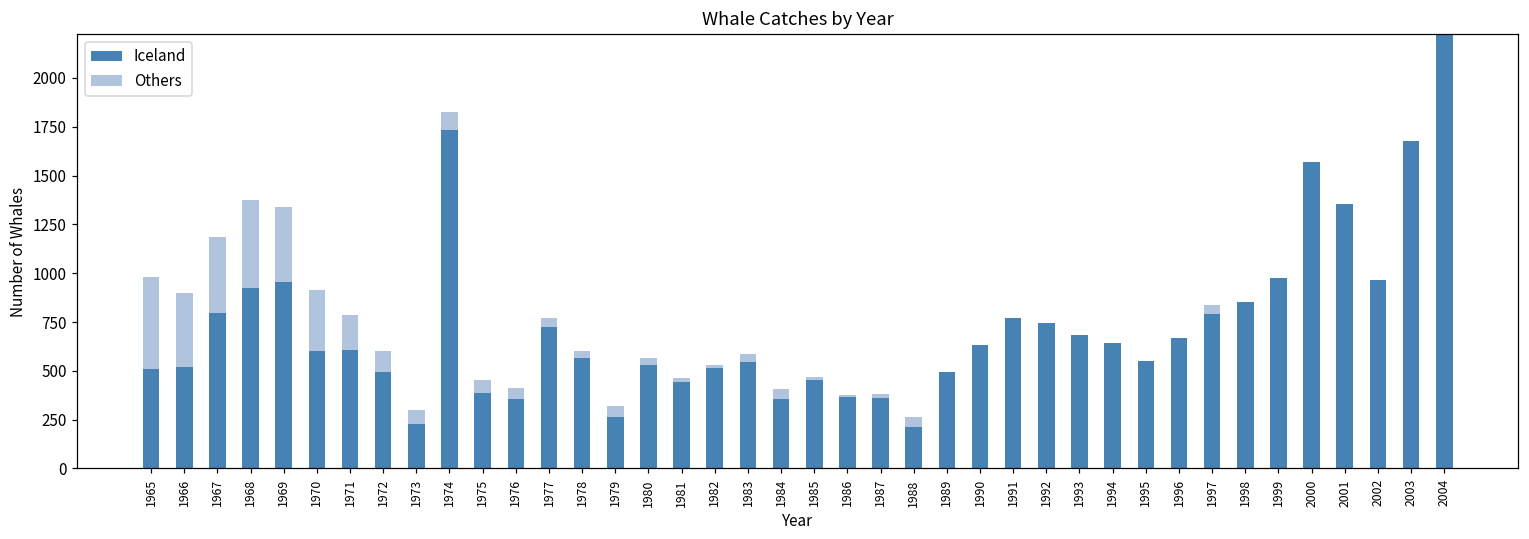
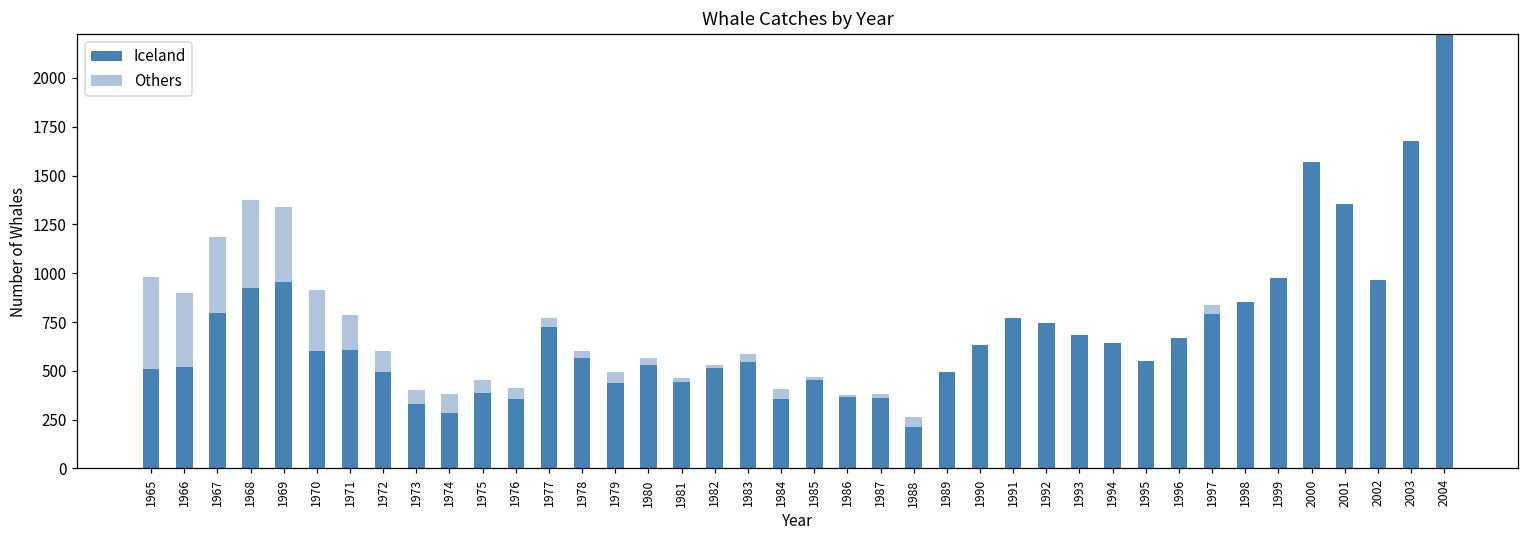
  {
    "Iceland": {
      "1965": 510,
      "1966": 520,
      "1967": 800,
      "1968": 930,
      "1969": 960,
      "1970": 600,
      "1971": 610,
      "1972": 500,
-     "1973": 230,
-     "1974": 1730,
+     "1973": 330,
+     "1974": 290,
      "1975": 390,
      "1976": 360,
      "1977": 730,
      "1978": 570,
-     "1979": 260,
+     "1979": 440,
      "1980": 530,
      "1981": 440,
      "1982": 520,
      "1983": 540,
      "1984": 360,
      "1985": 460,
      "1986": 370,
      "1987": 360,
      "1988": 210,
      "1989": 490,
      "1990": 630,
      "1991": 770,
      "1992": 740,
      "1993": 690,
      "1994": 640,
      "1995": 550,
      "1996": 670,
      "1997": 790,
      "1998": 850,
      "1999": 970,
      "2000": 1570,
      "2001": 1350,
      "2002": 970,
      "2003": 1680,
      "2004": 2220
    },
    "Others": {
      "1965": 470,
      "1966": 380,
      "1967": 390,
      "1968": 450,
      "1969": 380,
      "1970": 310,
      "1971": 180,
      "1972": 110,
      "1973": 70,
      "1974": 90,
      "1975": 70,
      "1976": 50,
      "1977": 40,
      "1978": 40,
      "1979": 60,
      "1980": 40,
      "1981": 20,
      "1983": 40,
      "1984": 50,
      "1985": 20,
      "1987": 20,
      "1988": 50,
      "1989": 0,
      "1990": 0,
      "1991": 0,
      "1992": 0,
      "1993": 0,
      "1994": 0,
      "1995": 0,
      "1996": 0,
      "1997": 50,
      "1998": 0,
      "1999": 0,
      "2000": 0,
      "2001": 0,
      "2002": 0,
      "2004": 0
    }
  }
